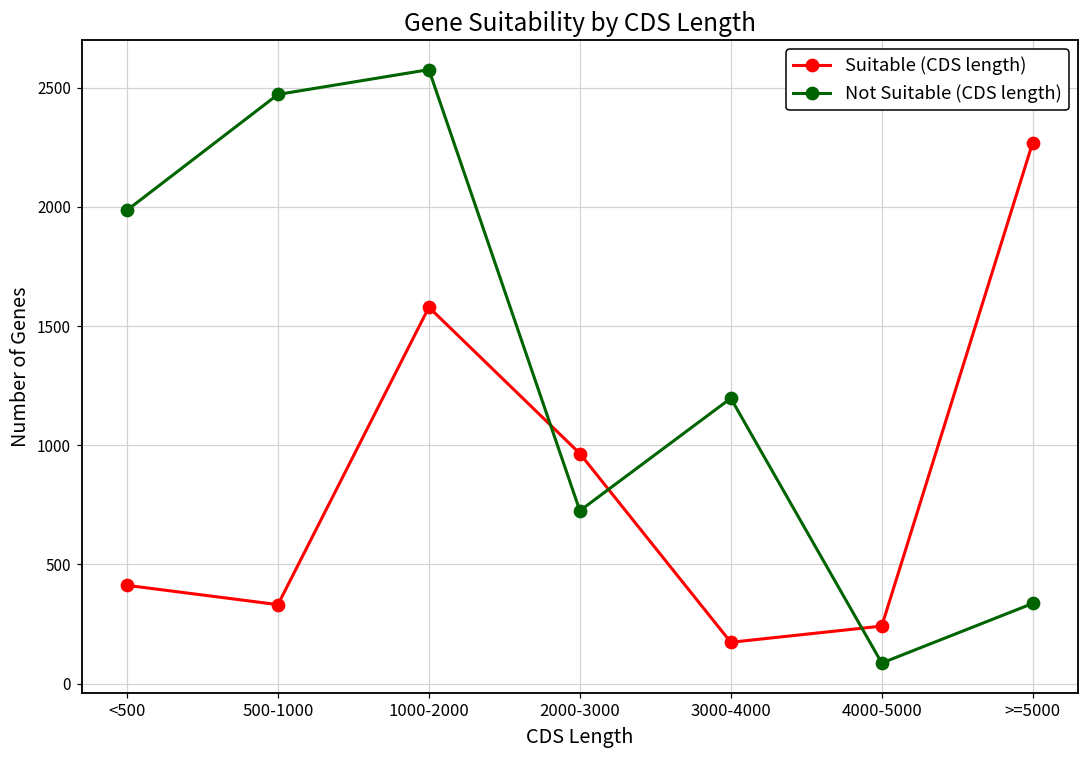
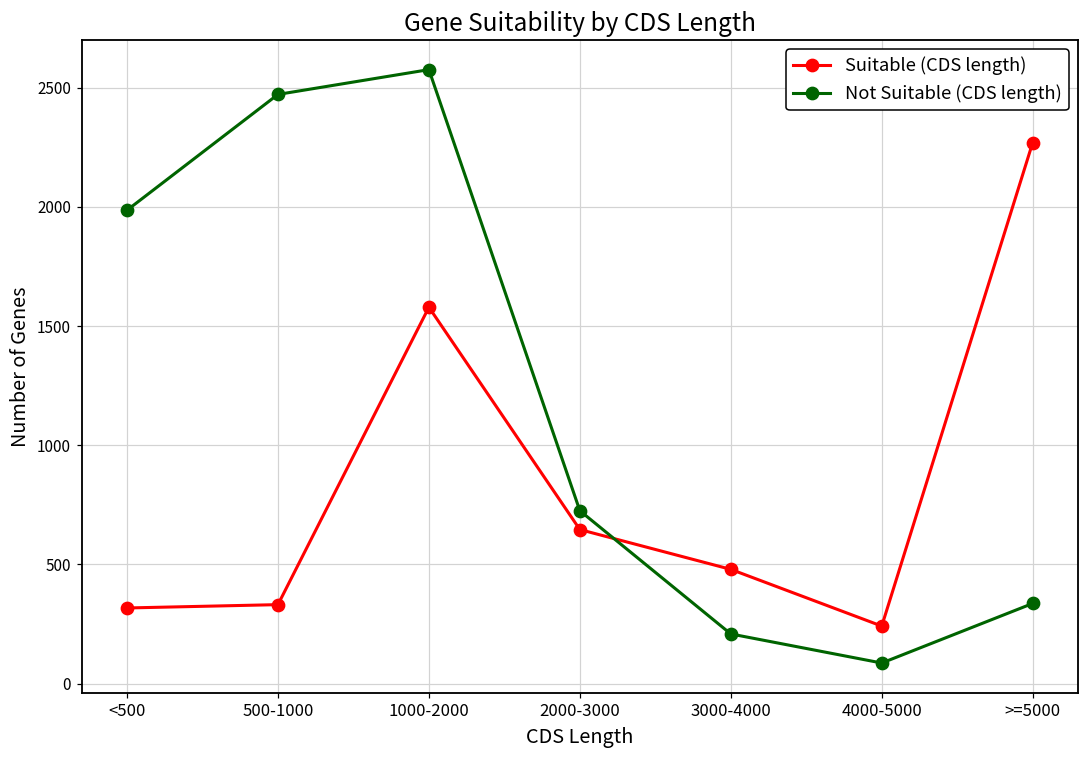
  {
    "Suitable (CDS length)": {
-     "<500": 410,
+     "<500": 320,
      "500-1000": 330,
      "1000-2000": 1580,
-     "2000-3000": 970,
-     "3000-4000": 170,
+     "2000-3000": 650,
+     "3000-4000": 480,
      "4000-5000": 240,
      ">=5000": 2270
    },
    "Not Suitable (CDS length)": {
      "<500": 1990,
      "500-1000": 2470,
      "1000-2000": 2580,
      "2000-3000": 730,
-     "3000-4000": 1200,
+     "3000-4000": 210,
      "4000-5000": 90,
      ">=5000": 340
    }
  }
